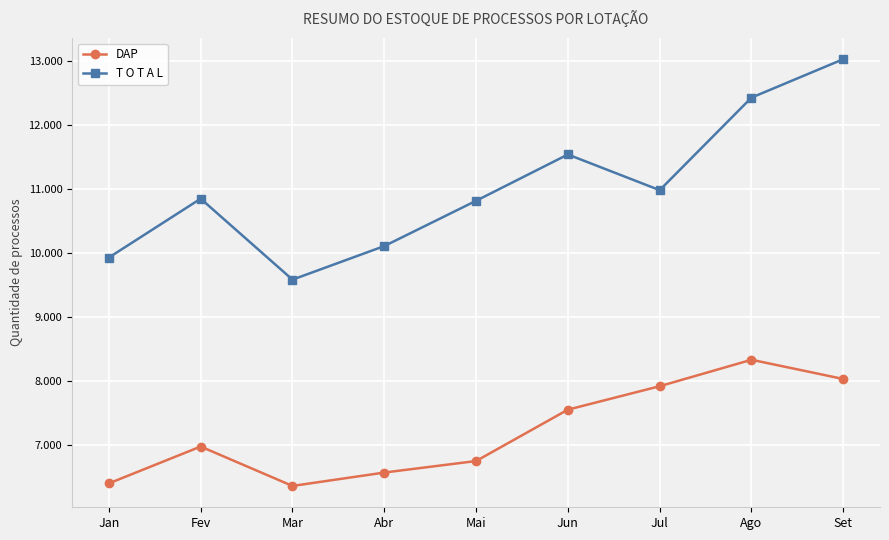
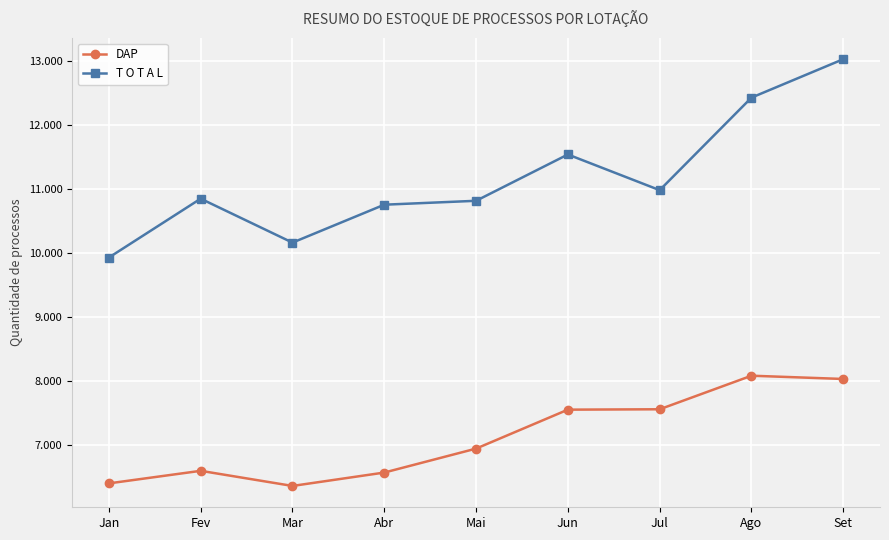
  {
    "DAP": {
      "Jan": 6.4,
-     "Fev": 7.0,
+     "Fev": 6.6,
      "Mar": 6.4,
      "Abr": 6.6,
-     "Mai": 6.8,
+     "Mai": 7.0,
      "Jun": 7.6,
-     "Jul": 7.9,
-     "Ago": 8.3,
+     "Jul": 7.6,
+     "Ago": 8.1,
      "Set": 8.0
    },
    "T O T A L": {
      "Jan": 9.9,
      "Fev": 10.9,
-     "Mar": 9.6,
-     "Abr": 10.1,
+     "Mar": 10.2,
+     "Abr": 10.8,
      "Mai": 10.8,
      "Jun": 11.5,
      "Jul": 11.0,
      "Ago": 12.4,
      "Set": 13.0
    }
  }
